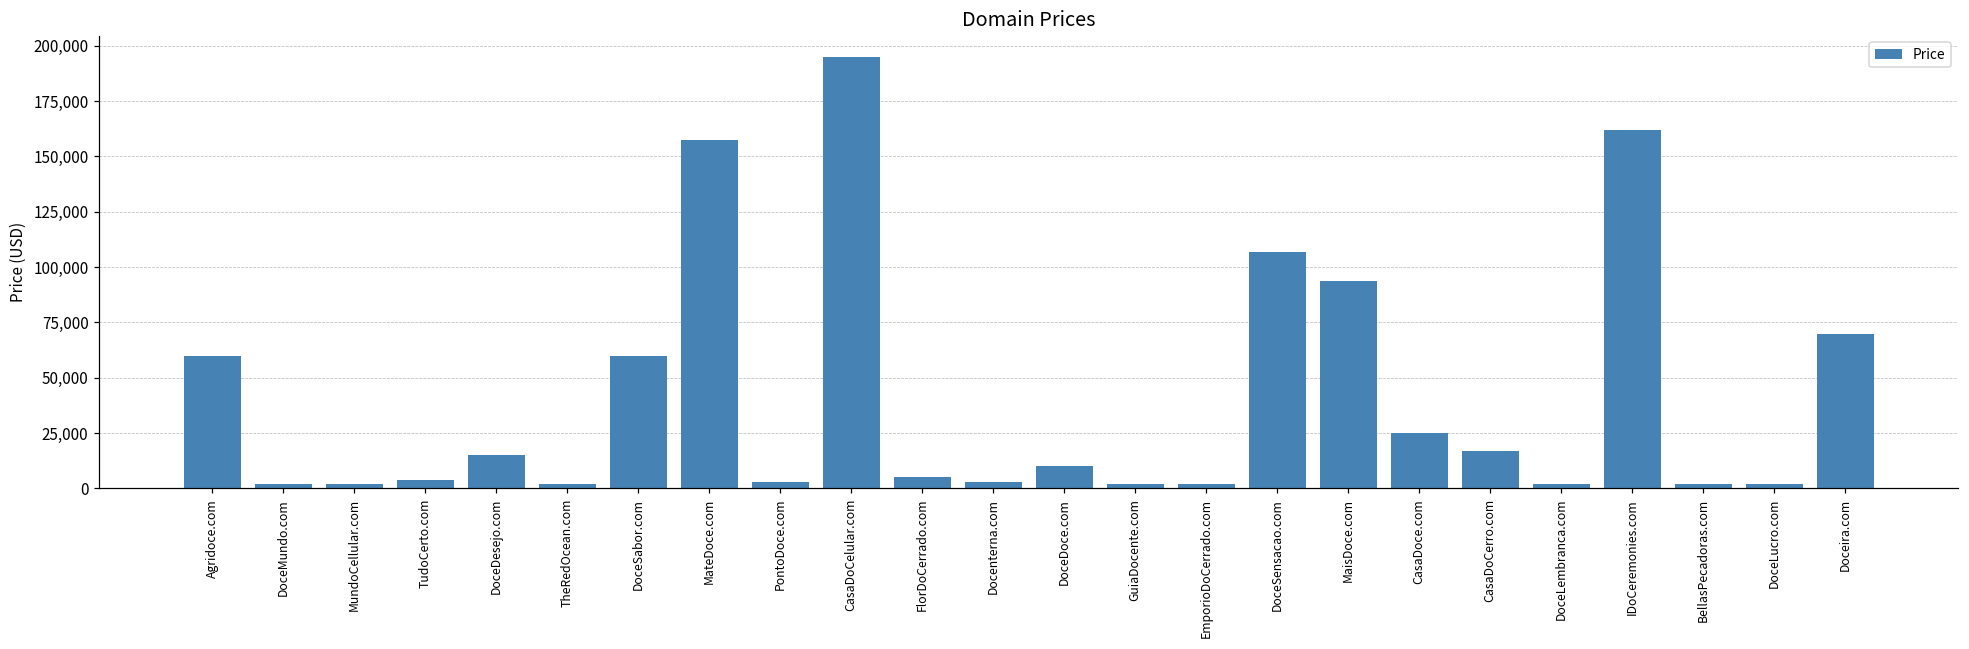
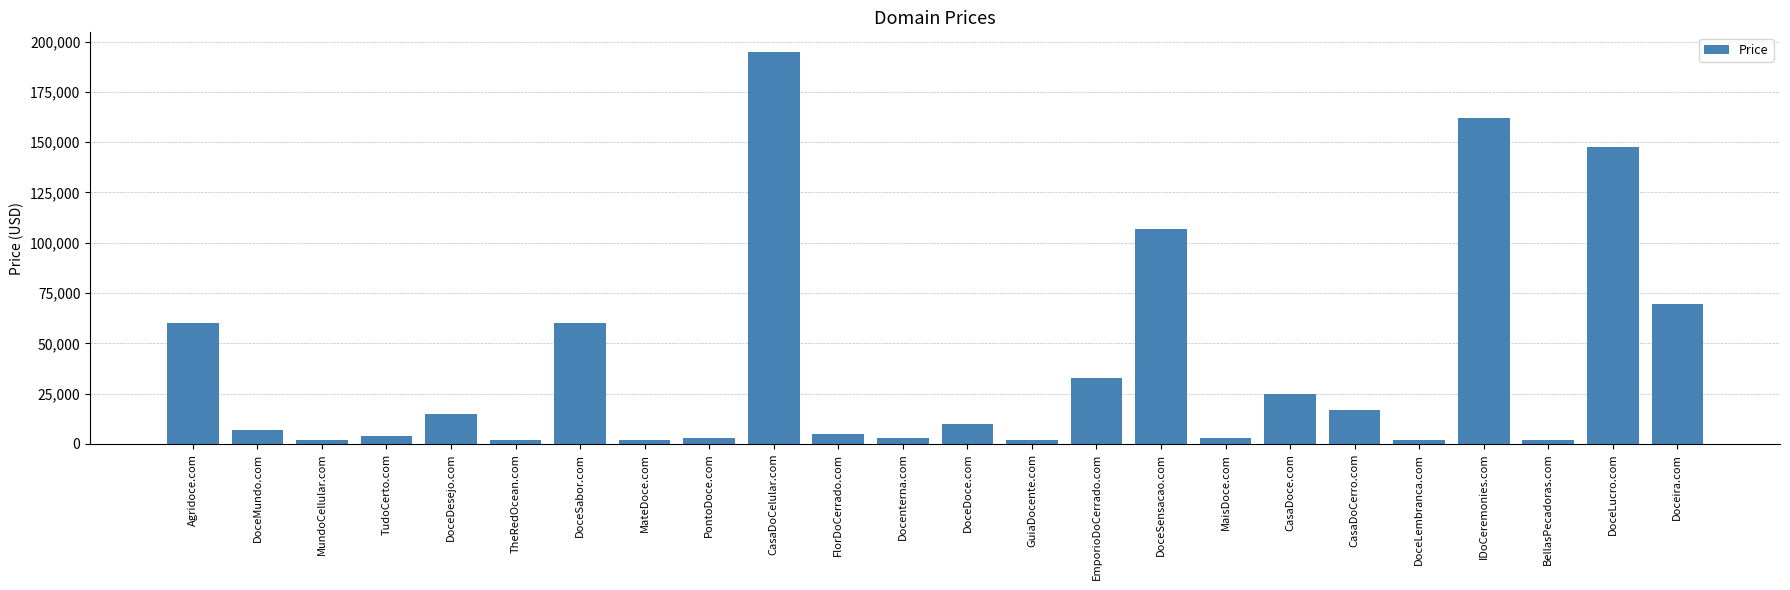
  {
    "Agridoce.com": "60,000",
-   "DoceMundo.com": "2,000",
+   "DoceMundo.com": "7,000",
    "MundoCellular.com": "2,000",
    "TudoCerto.com": "4,000",
    "DoceDesejo.com": "15,000",
    "TheRedOcean.com": "2,000",
    "DoceSabor.com": "60,000",
-   "MateDoce.com": "158,000",
+   "MateDoce.com": "2,000",
    "PontoDoce.com": "3,000",
    "CasaDoCelular.com": "195,000",
    "FlorDoCerrado.com": "5,000",
    "Docenterna.com": "3,000",
    "DoceDoce.com": "10,000",
    "GuiaDocente.com": "2,000",
-   "EmporioDoCerrado.com": "2,000",
+   "EmporioDoCerrado.com": "33,000",
    "DoceSensacao.com": "107,000",
-   "MaisDoce.com": "94,000",
+   "MaisDoce.com": "3,000",
    "CasaDoce.com": "25,000",
    "CasaDoCerro.com": "17,000",
    "DoceLembranca.com": "2,000",
    "IDoCeremonies.com": "162,000",
    "BellasPecadoras.com": "2,000",
-   "DoceLucro.com": "2,000",
+   "DoceLucro.com": "147,000",
    "Doceira.com": "70,000"
  }
